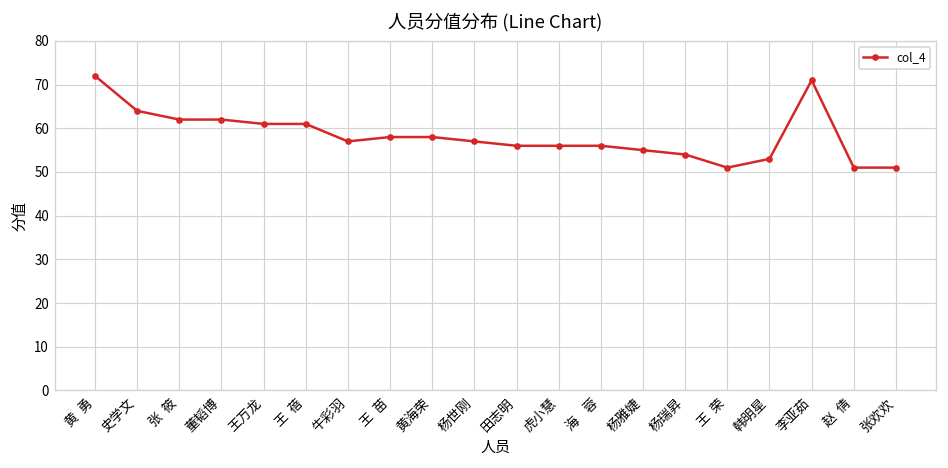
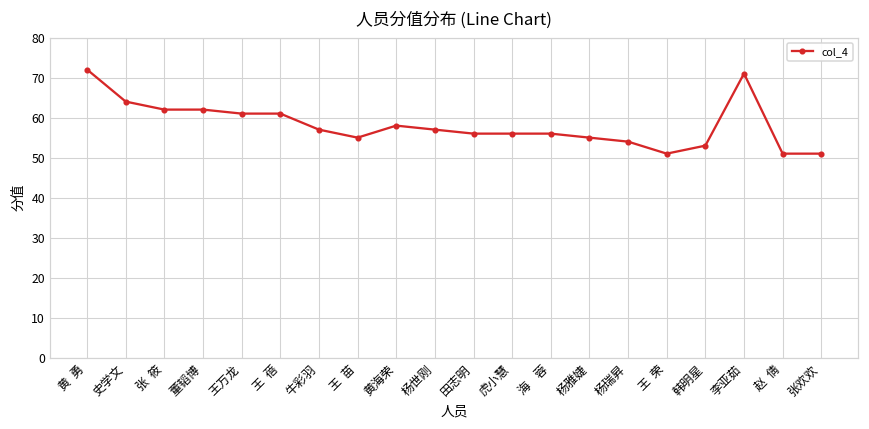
  {
    "黄 勇": 72,
    "史学文": 64,
    "张 筱": 62,
    "董韬博": 62,
    "王万龙": 61,
    "王 蓓": 61,
    "牛彩羽": 57,
-   "王 苗": 58,
+   "王 苗": 55,
    "黄海荣": 58,
    "杨世刚": 57,
    "田志明": 56,
    "虎小慧": 56,
    "海 蓉": 56,
    "杨雅婕": 55,
    "杨瑞昇": 54,
    "王 荣": 51,
    "韩明星": 53,
    "李亚茹": 71,
    "赵 倩": 51,
    "张欢欢": 51
  }
